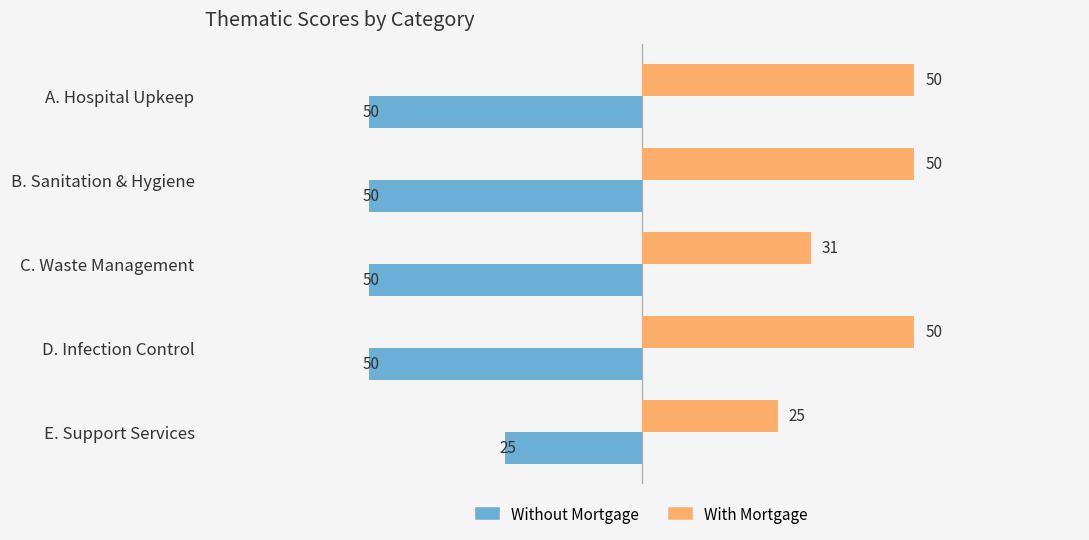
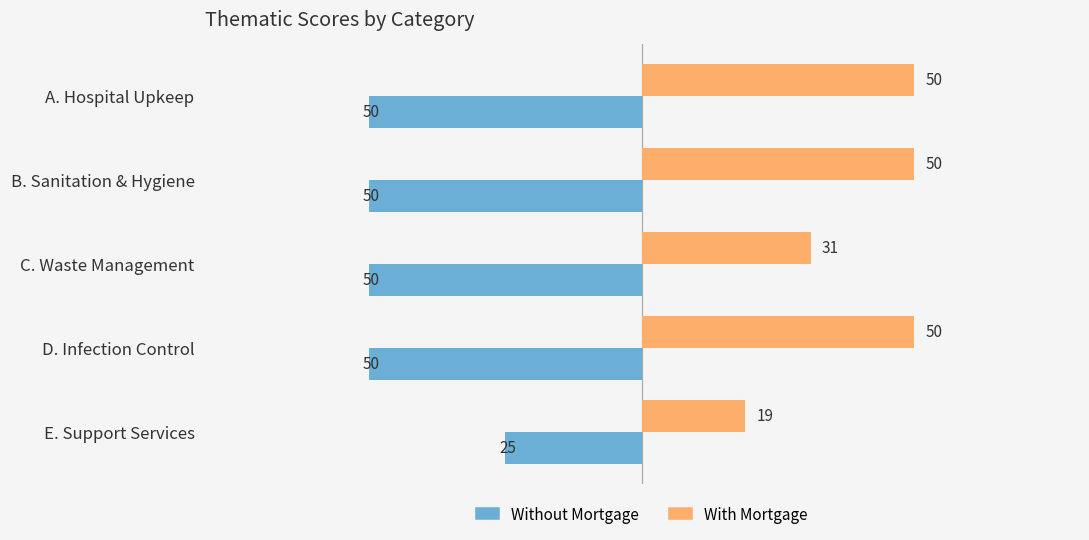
  {
    "With Mortgage": {
      "A. Hospital Upkeep": 50,
      "B. Sanitation & Hygiene": 50,
      "C. Waste Management": 31,
      "D. Infection Control": 50,
-     "E. Support Services": 25
+     "E. Support Services": 19
    }
  }
